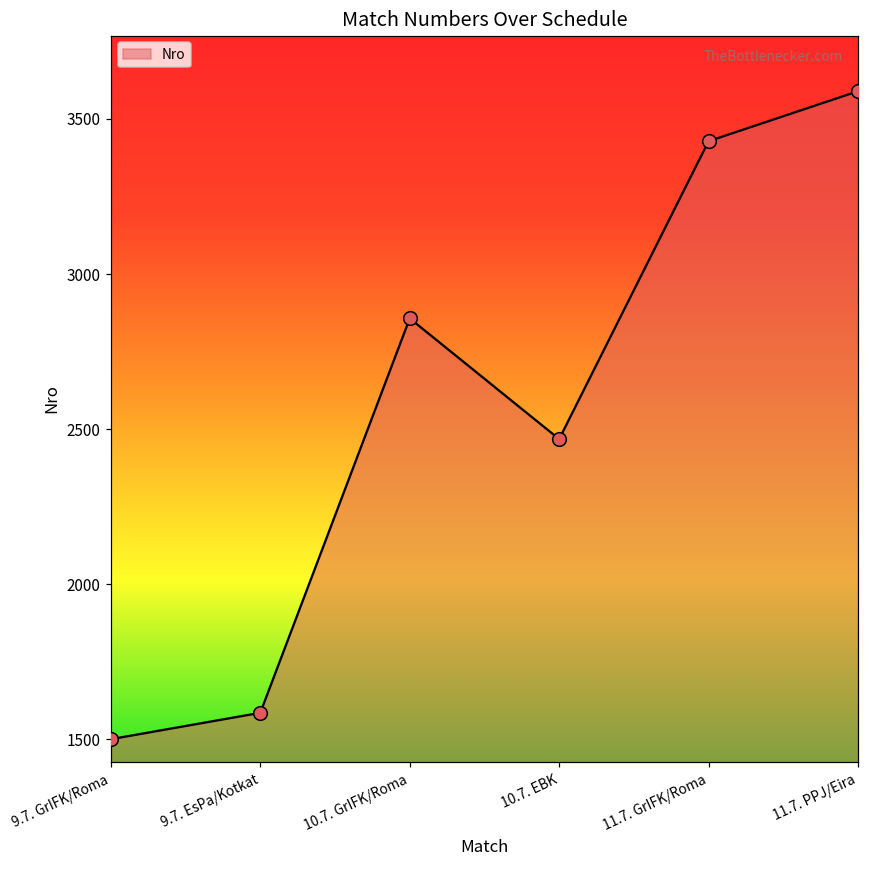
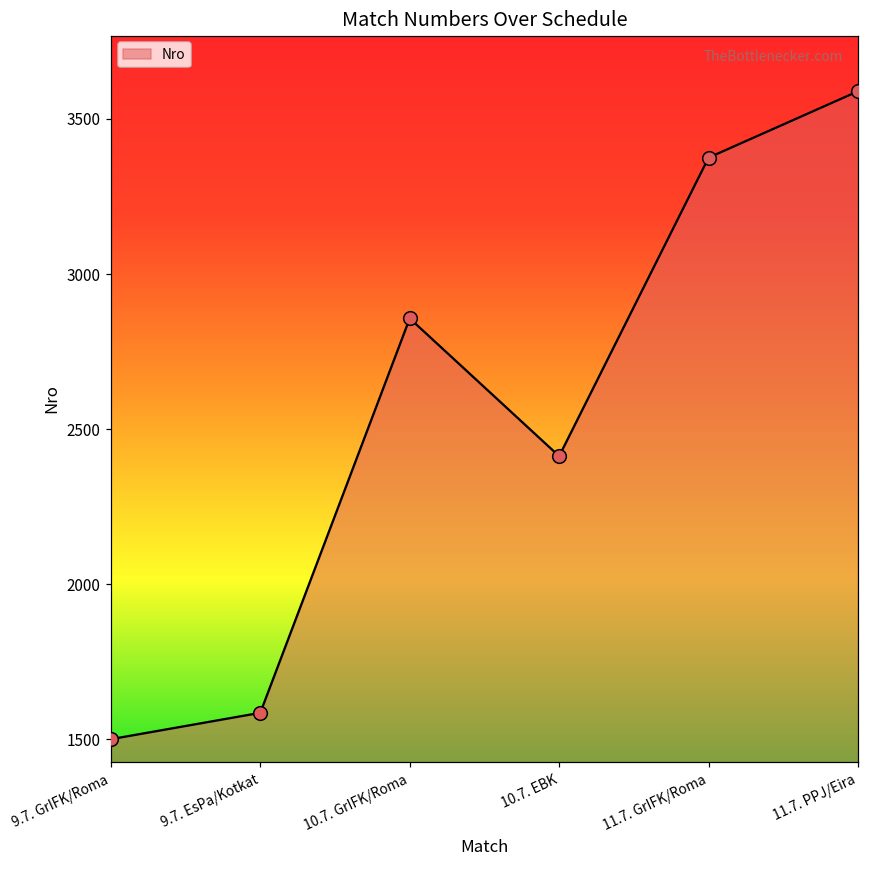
  {
    "9.7. GrIFK/Roma": 1500,
    "9.7. EsPa/Kotkat": 1590,
    "10.7. GrIFK/Roma": 2860,
-   "10.7. EBK": 2470,
-   "11.7. GrIFK/Roma": 3430,
+   "10.7. EBK": 2410,
+   "11.7. GrIFK/Roma": 3380,
    "11.7. PPJ/Eira": 3590
  }
